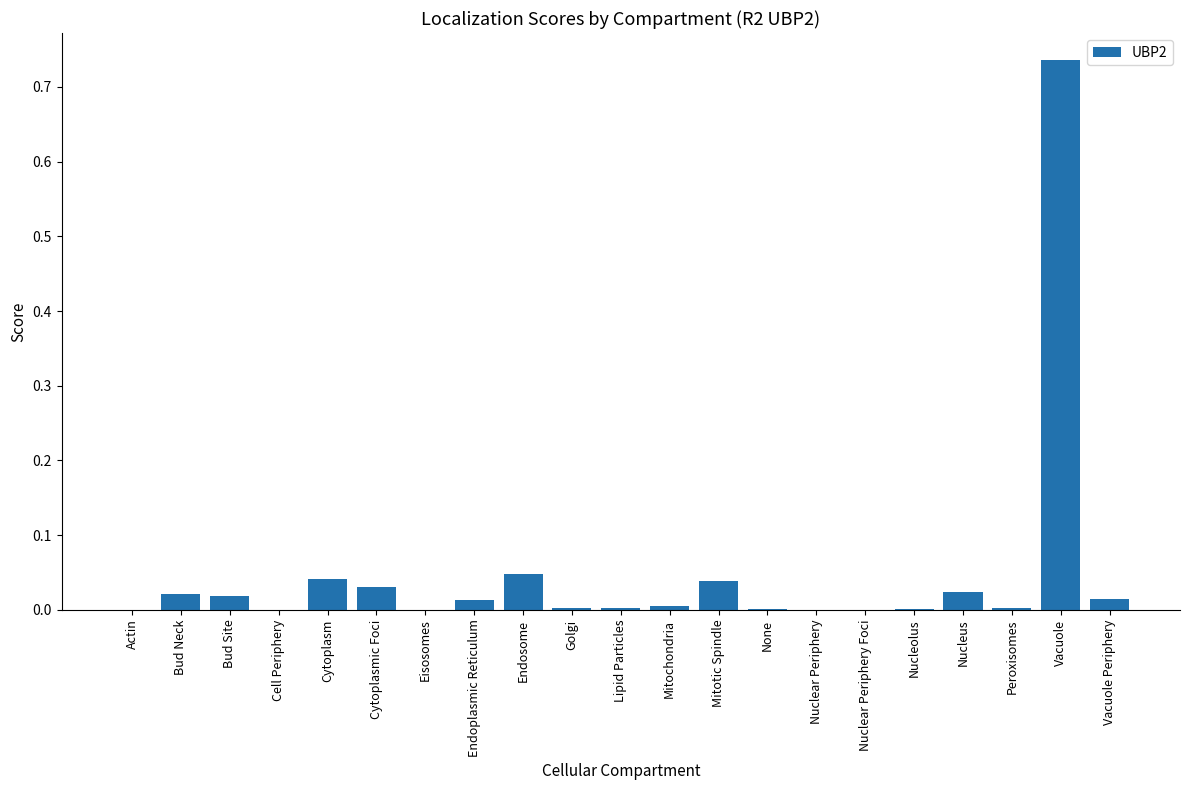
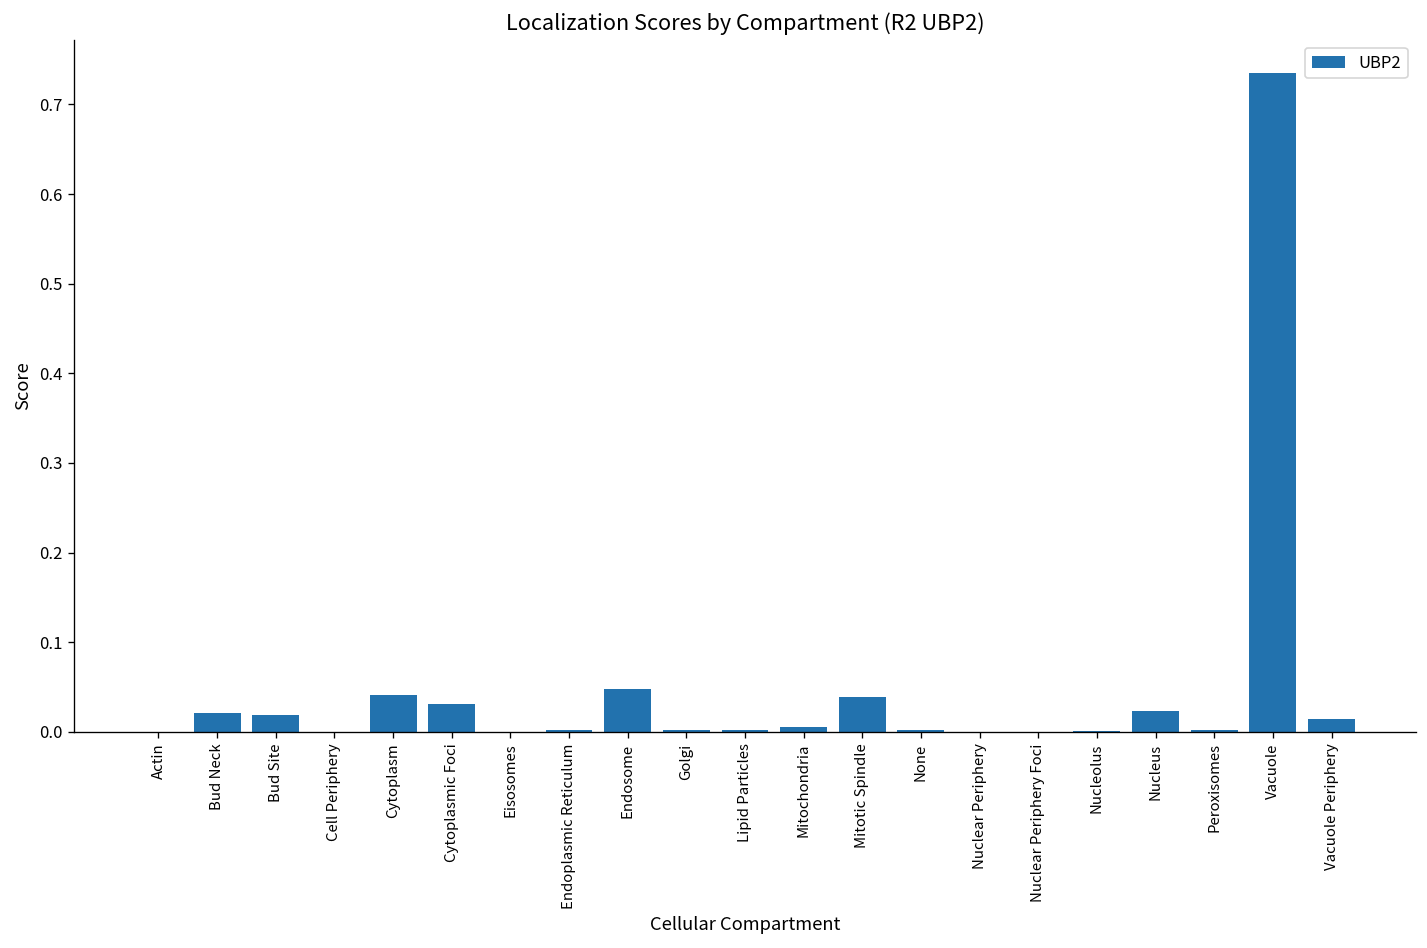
  {
    "Bud Neck": 0.02,
    "Bud Site": 0.02,
    "Cytoplasm": 0.04,
    "Cytoplasmic Foci": 0.03,
-   "Endoplasmic Reticulum": 0.01,
+   "Endoplasmic Reticulum": 0.00,
    "Endosome": 0.05,
    "Mitochondria": 0.00,
    "Mitotic Spindle": 0.04,
    "Nucleus": 0.02,
    "Vacuole": 0.74,
    "Vacuole Periphery": 0.01
  }
